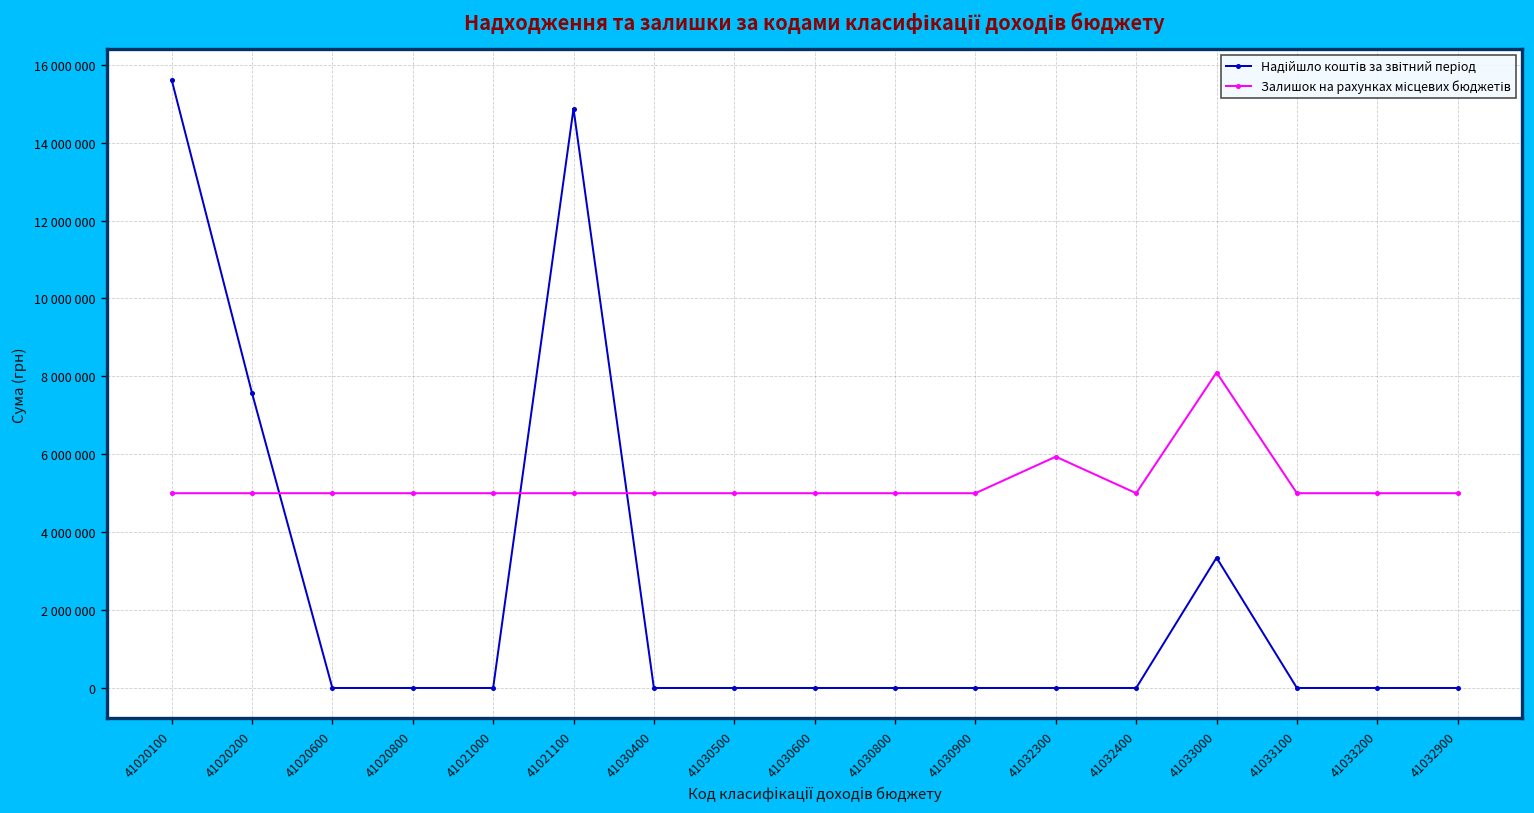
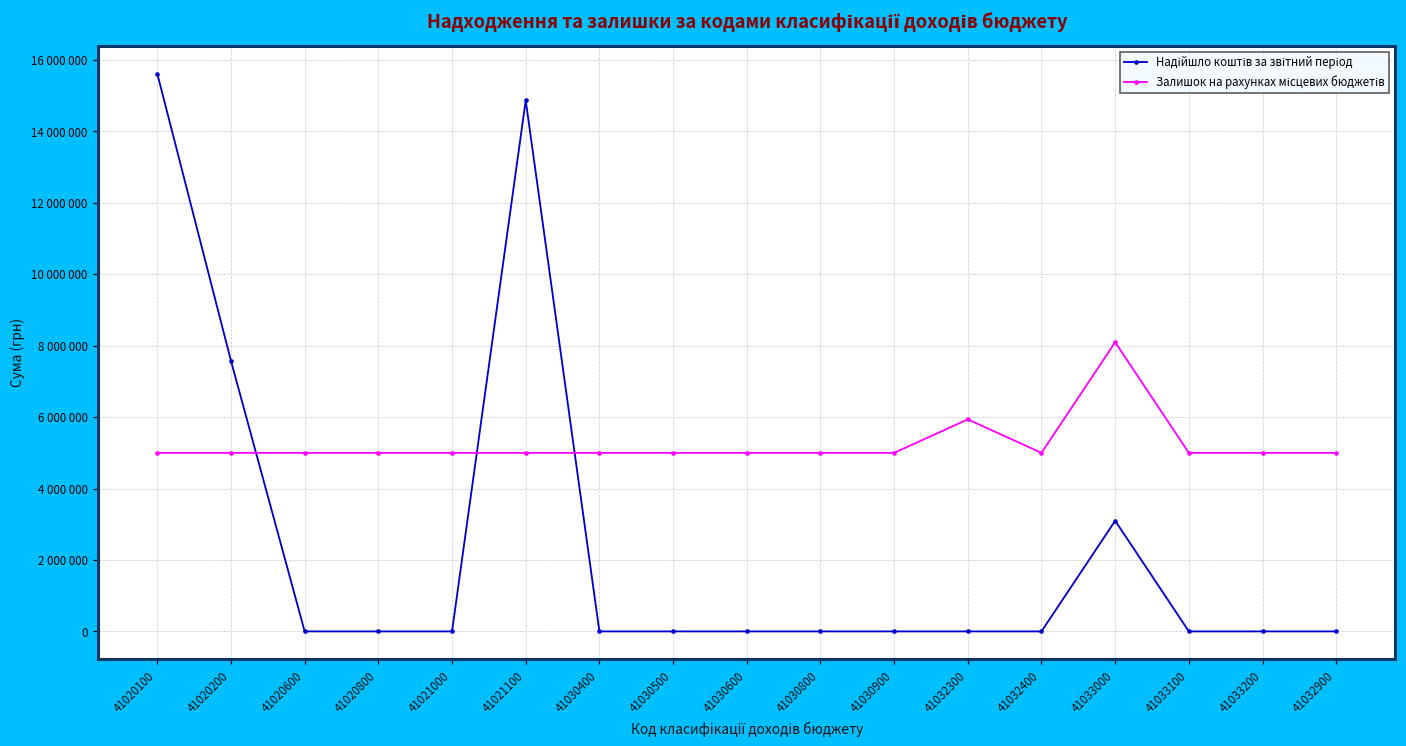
  {
    "Надійшло коштів за звітний період": {
      "41020100": 15600000,
      "41020200": 7600000,
      "41020600": 0,
      "41020800": 0,
      "41021000": 0,
      "41021100": 14900000,
      "41030400": 0,
      "41030500": 0,
      "41030600": 0,
      "41030800": 0,
      "41030900": 0,
      "41032300": 0,
      "41032400": 0,
-     "41033000": 3300000,
+     "41033000": 3100000,
      "41033100": 0,
      "41033200": 0,
      "41032900": 0
    },
    "Залишок на рахунках місцевих бюджетів": {
      "41020100": 5000000,
      "41020200": 5000000,
      "41020600": 5000000,
      "41020800": 5000000,
      "41021000": 5000000,
      "41021100": 5000000,
      "41030400": 5000000,
      "41030500": 5000000,
      "41030600": 5000000,
      "41030800": 5000000,
      "41030900": 5000000,
      "41032300": 5900000,
      "41032400": 5000000,
      "41033000": 8100000,
      "41033100": 5000000,
      "41033200": 5000000,
      "41032900": 5000000
    }
  }
